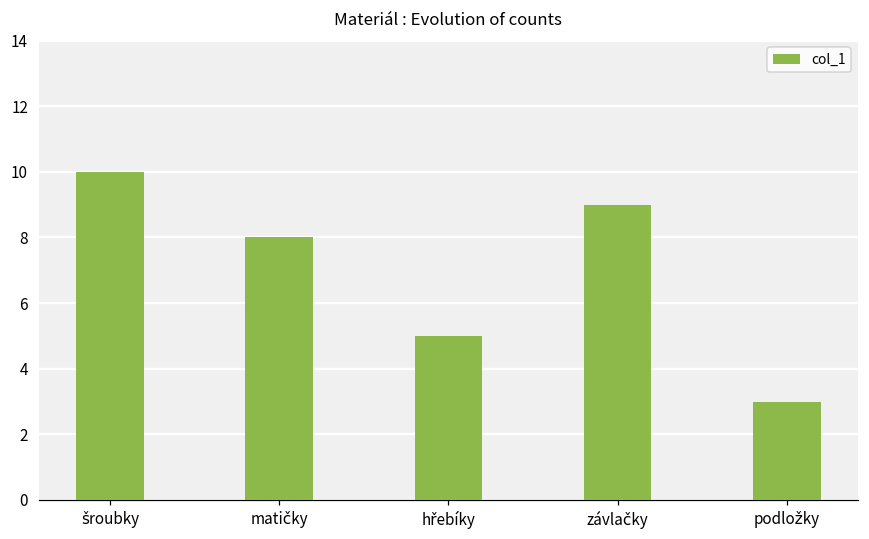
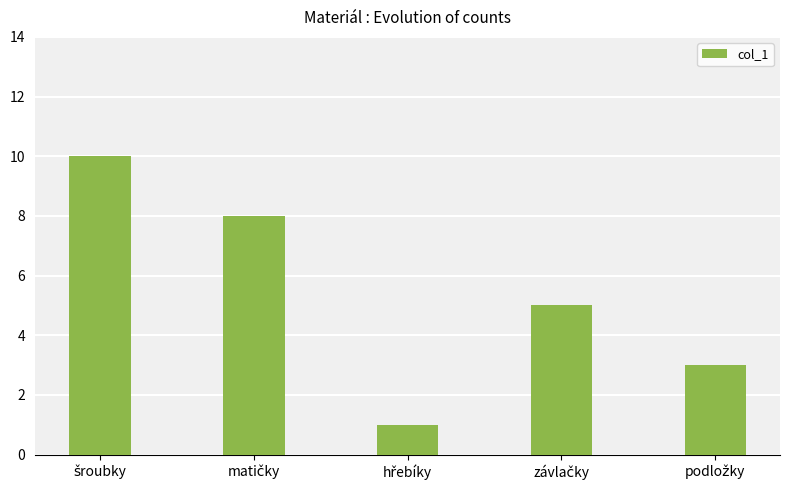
  {
    "šroubky": 10,
    "matičky": 8,
-   "hřebíky": 5,
-   "závlačky": 9,
+   "hřebíky": 1,
+   "závlačky": 5,
    "podložky": 3
  }
